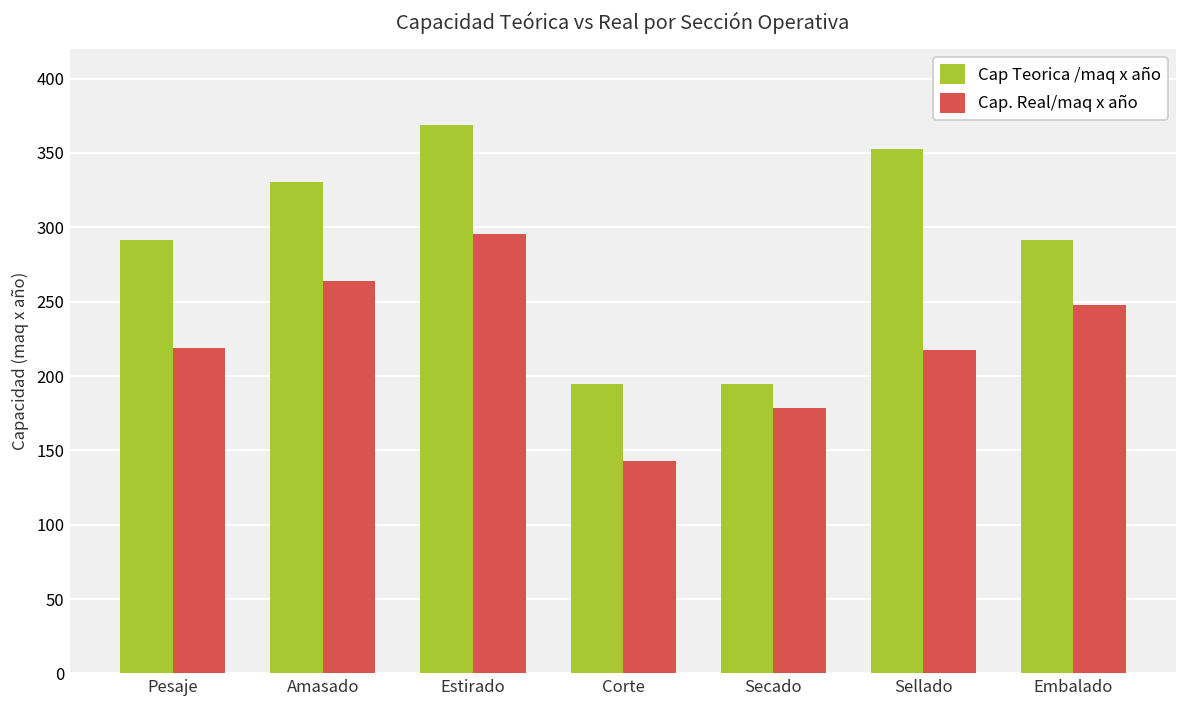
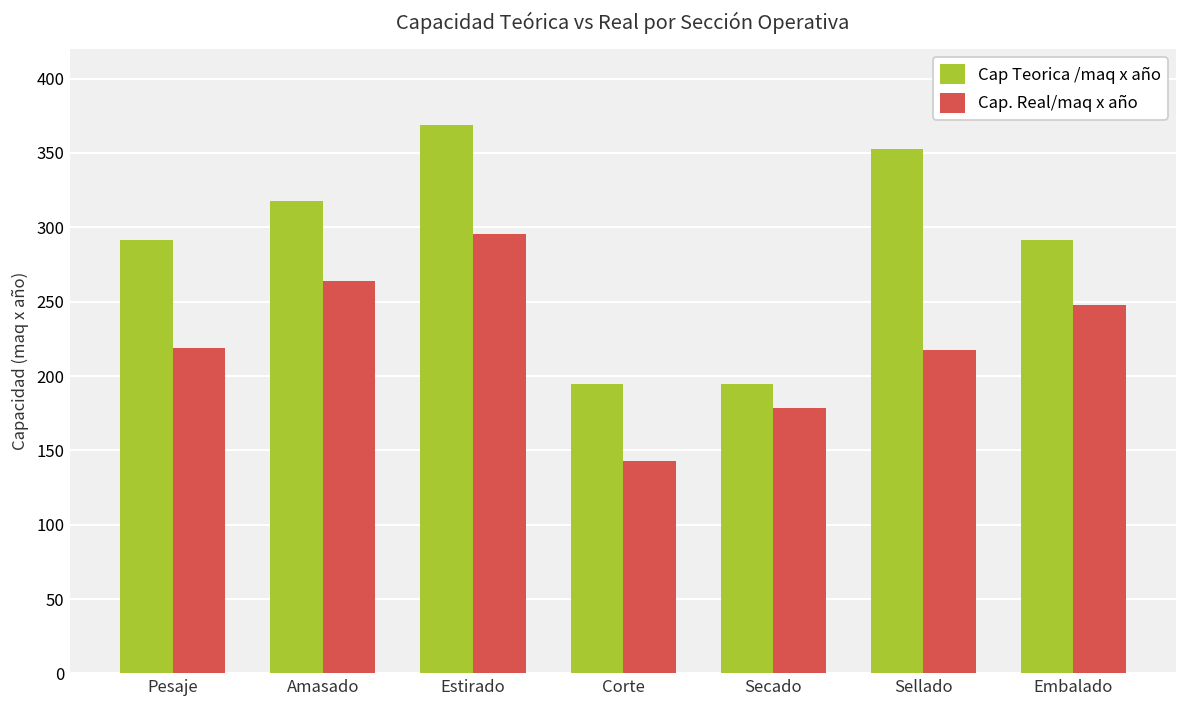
  {
    "Cap Teorica /maq x año": {
      "Pesaje": 291,
-     "Amasado": 330,
+     "Amasado": 318,
      "Estirado": 369,
      "Corte": 194,
      "Secado": 194,
      "Sellado": 353,
      "Embalado": 291
    },
    "Cap. Real/maq x año": {
      "Pesaje": 219,
      "Amasado": 264,
      "Estirado": 295,
      "Corte": 143,
      "Secado": 179,
      "Sellado": 218,
      "Embalado": 248
    }
  }
